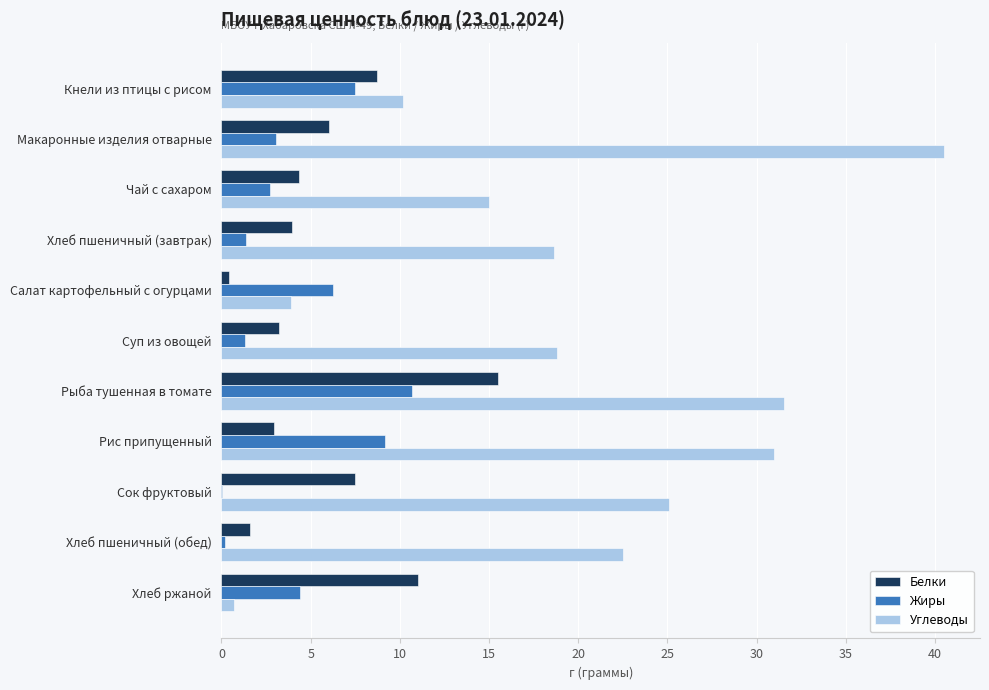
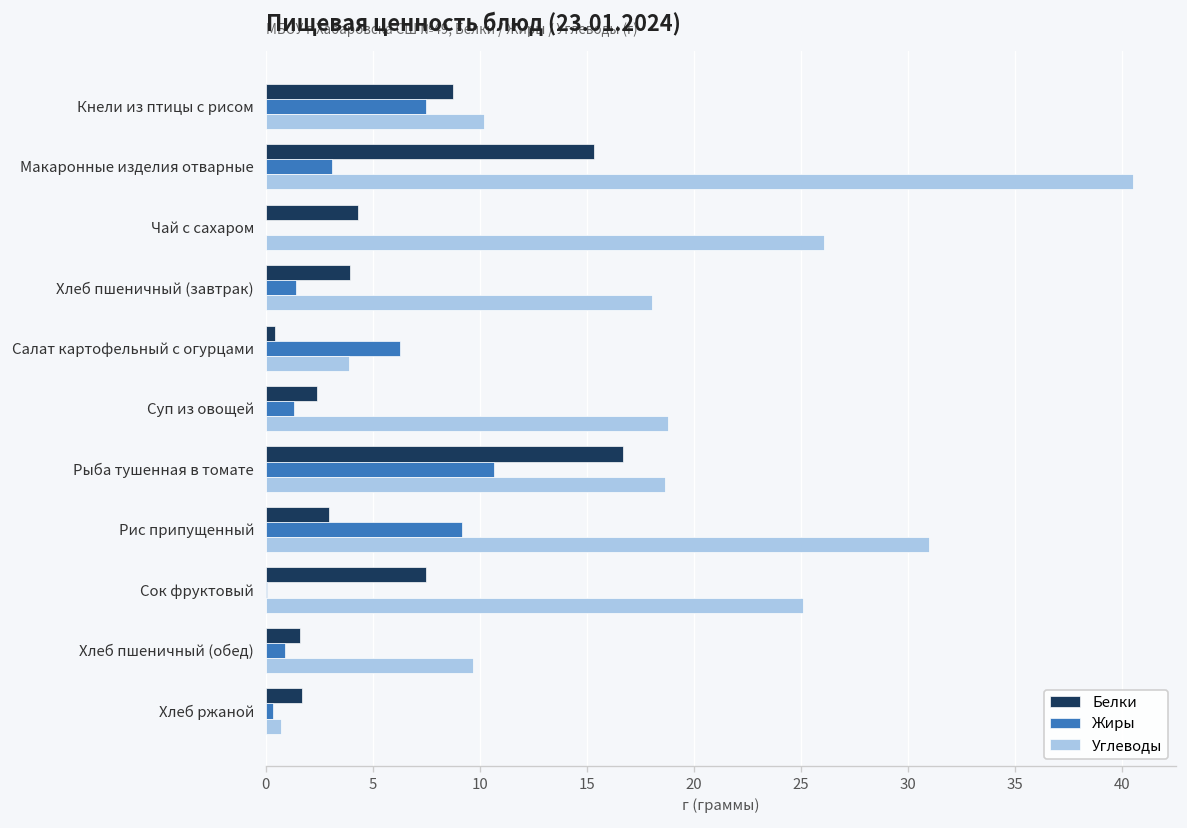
  {
    "Белки": {
      "Кнели из птицы с рисом": 8.7,
-     "Макаронные изделия отварные": 6.0,
+     "Макаронные изделия отварные": 15.3,
      "Чай с сахаром": 4.3,
      "Хлеб пшеничный (завтрак)": 4.0,
      "Салат картофельный с огурцами": 0.4,
-     "Суп из овощей": 3.2,
-     "Рыба тушенная в томате": 15.5,
+     "Суп из овощей": 2.4,
+     "Рыба тушенная в томате": 16.7,
      "Рис припущенный": 3.0,
      "Сок фруктовый": 7.5,
      "Хлеб пшеничный (обед)": 1.6,
-     "Хлеб ржаной": 11.0
+     "Хлеб ржаной": 1.7
    },
    "Жиры": {
      "Кнели из птицы с рисом": 7.5,
      "Макаронные изделия отварные": 3.1,
-     "Чай с сахаром": 2.7,
+     "Чай с сахаром": 0.0,
      "Хлеб пшеничный (завтрак)": 1.4,
      "Салат картофельный с огурцами": 6.3,
      "Суп из овощей": 1.3,
      "Рыба тушенная в томате": 10.7,
      "Рис припущенный": 9.2,
-     "Хлеб пшеничный (обед)": 0.2,
-     "Хлеб ржаной": 4.4
+     "Хлеб пшеничный (обед)": 0.9,
+     "Хлеб ржаной": 0.3
    },
    "Углеводы": {
      "Кнели из птицы с рисом": 10.2,
      "Макаронные изделия отварные": 40.5,
-     "Чай с сахаром": 15.0,
-     "Хлеб пшеничный (завтрак)": 18.7,
+     "Чай с сахаром": 26.1,
+     "Хлеб пшеничный (завтрак)": 18.1,
      "Салат картофельный с огурцами": 3.9,
      "Суп из овощей": 18.8,
-     "Рыба тушенная в томате": 31.6,
+     "Рыба тушенная в томате": 18.7,
      "Рис припущенный": 31.0,
      "Сок фруктовый": 25.1,
-     "Хлеб пшеничный (обед)": 22.5,
+     "Хлеб пшеничный (обед)": 9.7,
      "Хлеб ржаной": 0.7
    }
  }
